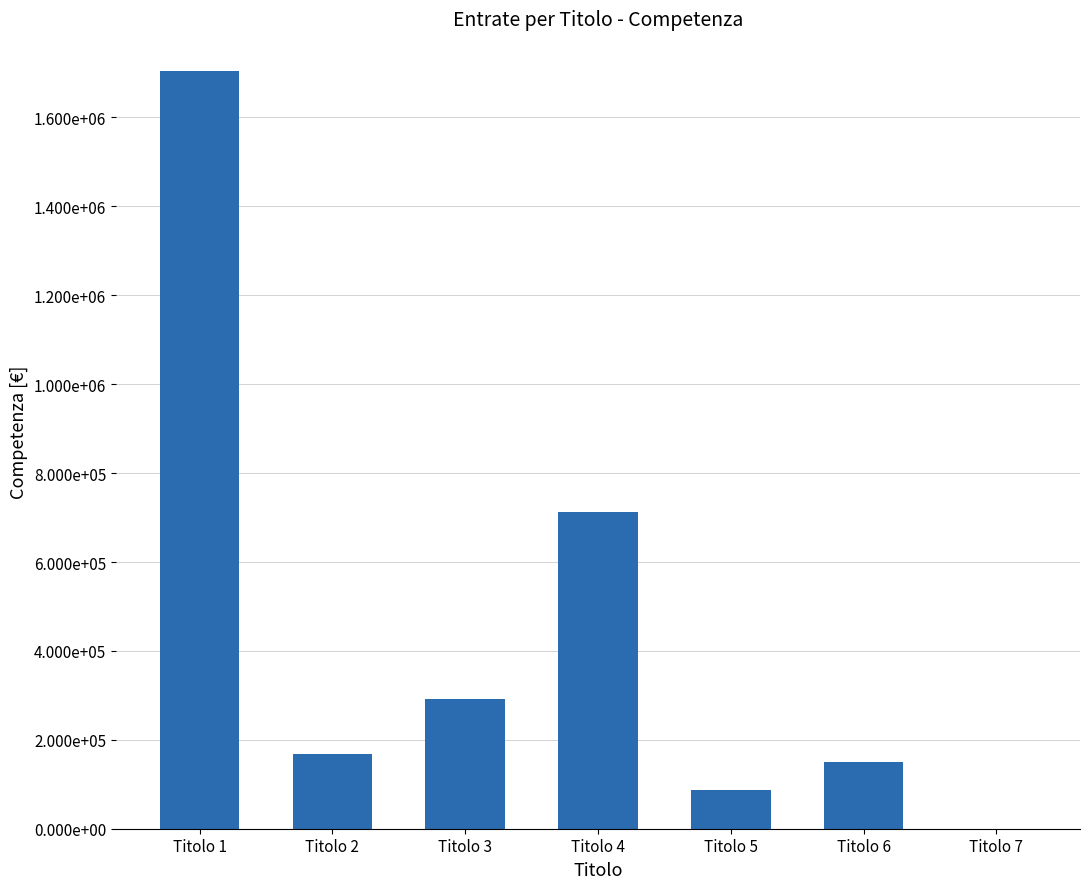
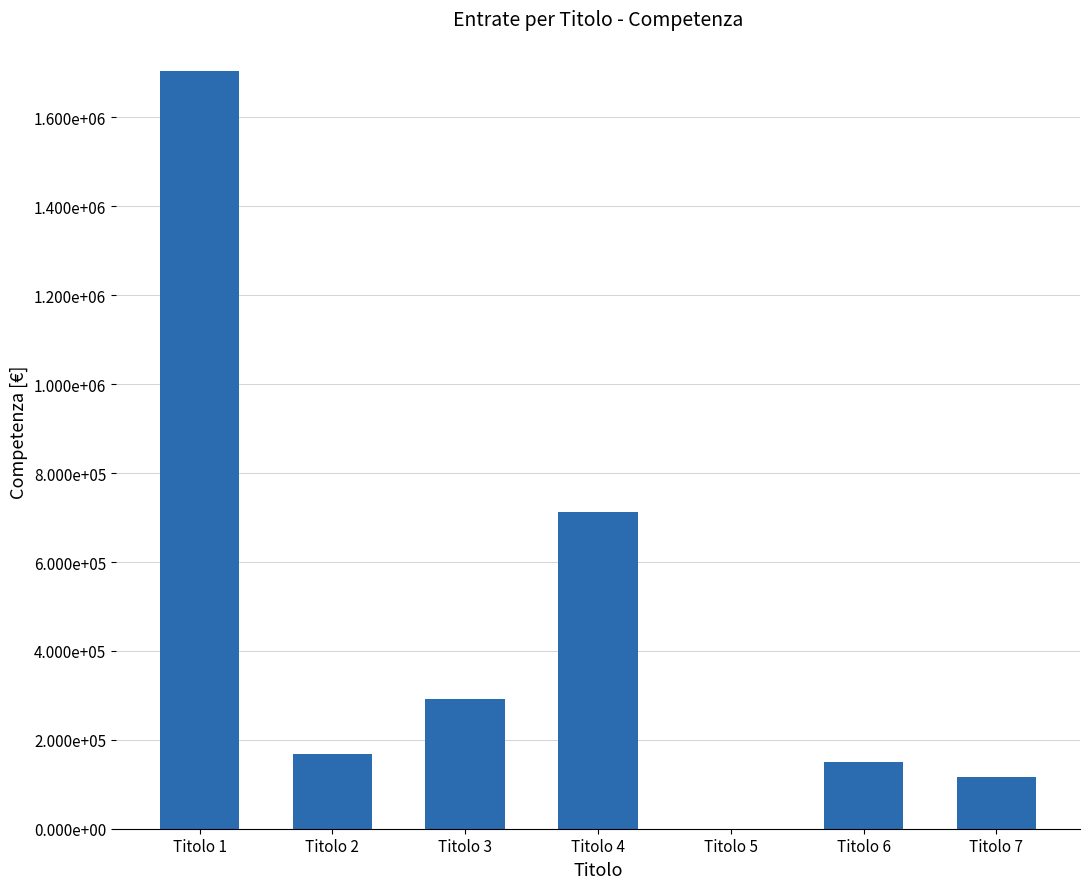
  {
    "Titolo 1": 1700000,
    "Titolo 2": 170000,
    "Titolo 3": 290000,
    "Titolo 4": 710000,
-   "Titolo 5": 90000,
+   "Titolo 5": 0,
    "Titolo 6": 150000,
-   "Titolo 7": 0
+   "Titolo 7": 120000
  }
